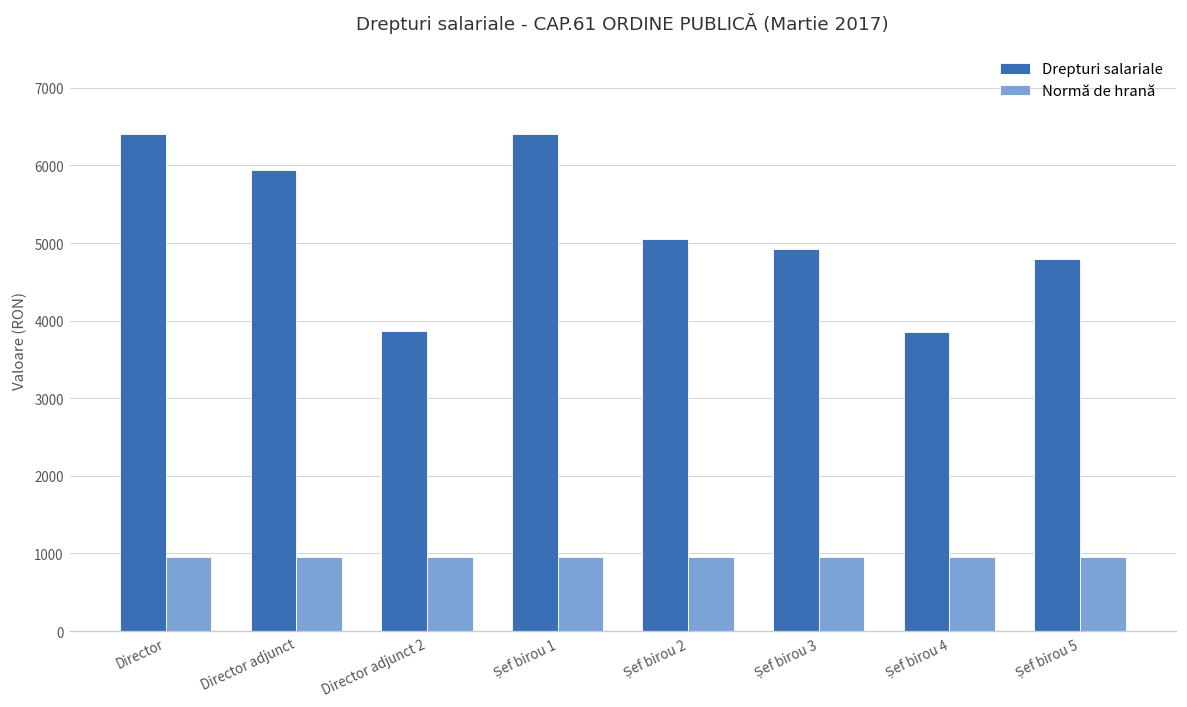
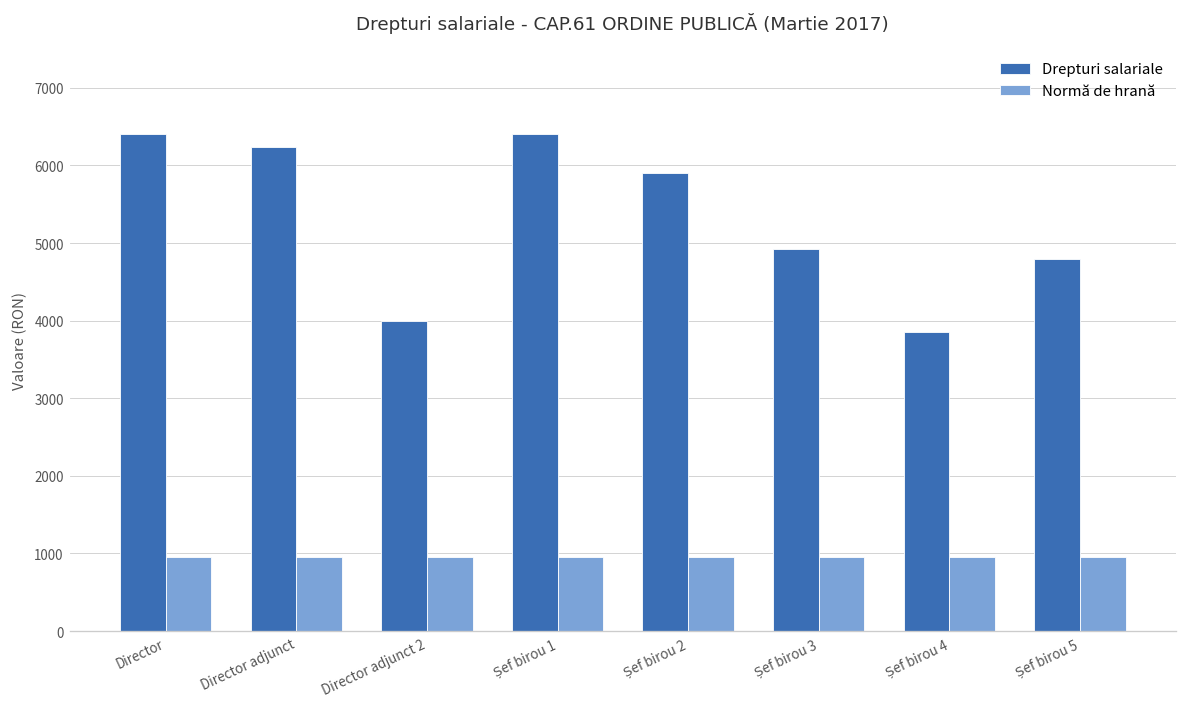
  {
    "Drepturi salariale": {
      "Director": 6400,
-     "Director adjunct": 5900,
-     "Director adjunct 2": 3900,
+     "Director adjunct": 6200,
+     "Director adjunct 2": 4000,
      "Șef birou 1": 6400,
-     "Șef birou 2": 5000,
+     "Șef birou 2": 5900,
      "Șef birou 3": 4900,
      "Șef birou 4": 3900,
      "Șef birou 5": 4800
    },
    "Normă de hrană": {
      "Director": 1000,
      "Director adjunct": 1000,
      "Director adjunct 2": 1000,
      "Șef birou 1": 1000,
      "Șef birou 2": 1000,
      "Șef birou 3": 1000,
      "Șef birou 4": 1000,
      "Șef birou 5": 1000
    }
  }
